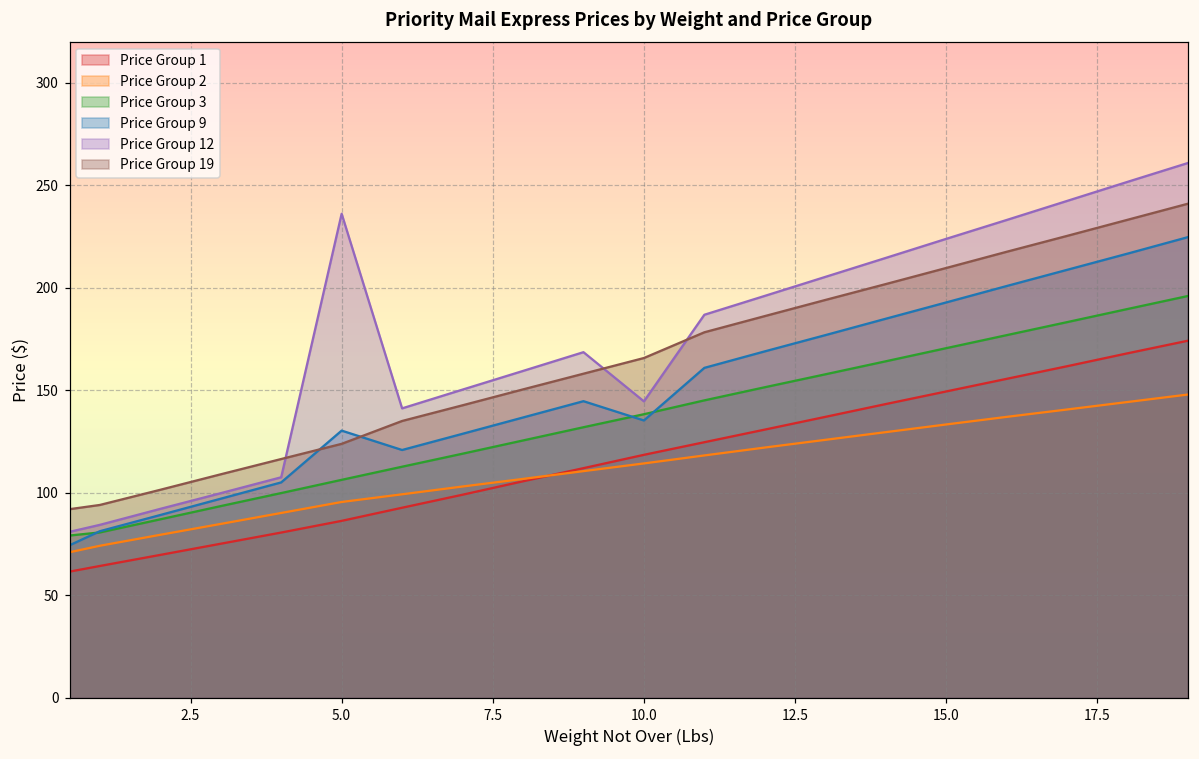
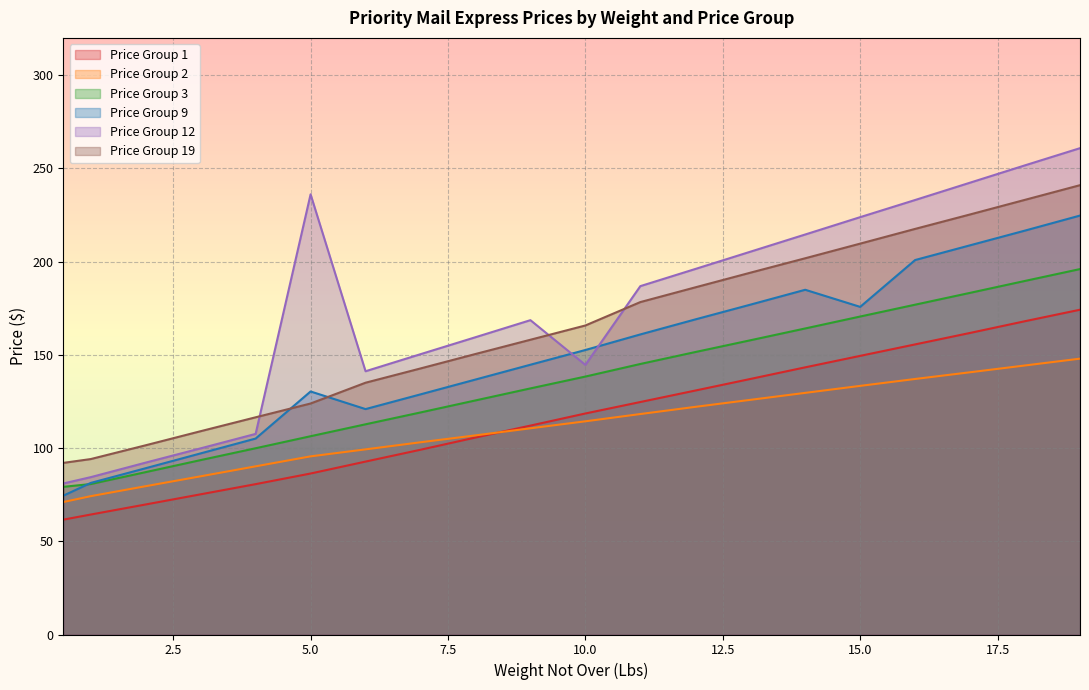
  {
    "Price Group 3": {
      "5.0": 106,
      "10.0": 138,
      "15.0": 171
    },
    "Price Group 9": {
      "5.0": 130,
-     "10.0": 135,
-     "15.0": 193
+     "10.0": 153,
+     "15.0": 176
    },
    "Price Group 12": {
      "5.0": 236,
      "10.0": 145,
      "15.0": 224
    }
  }
